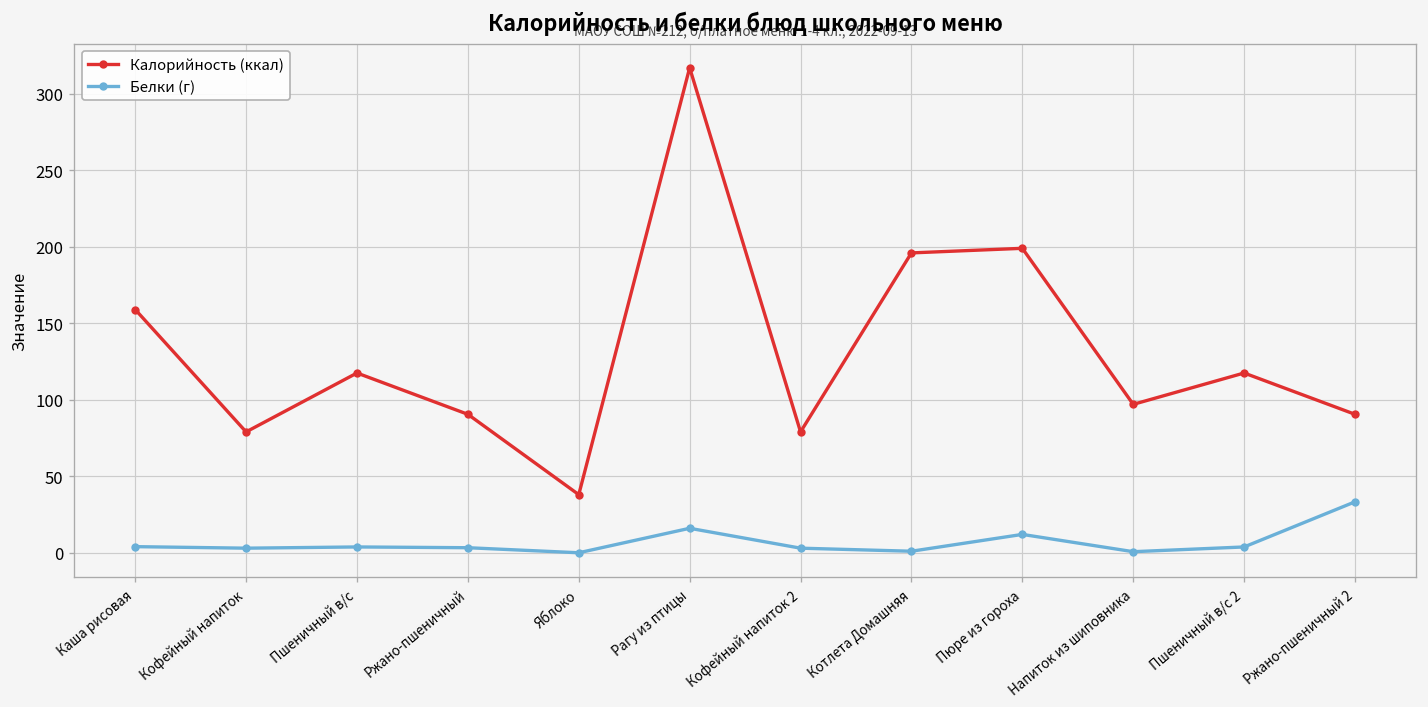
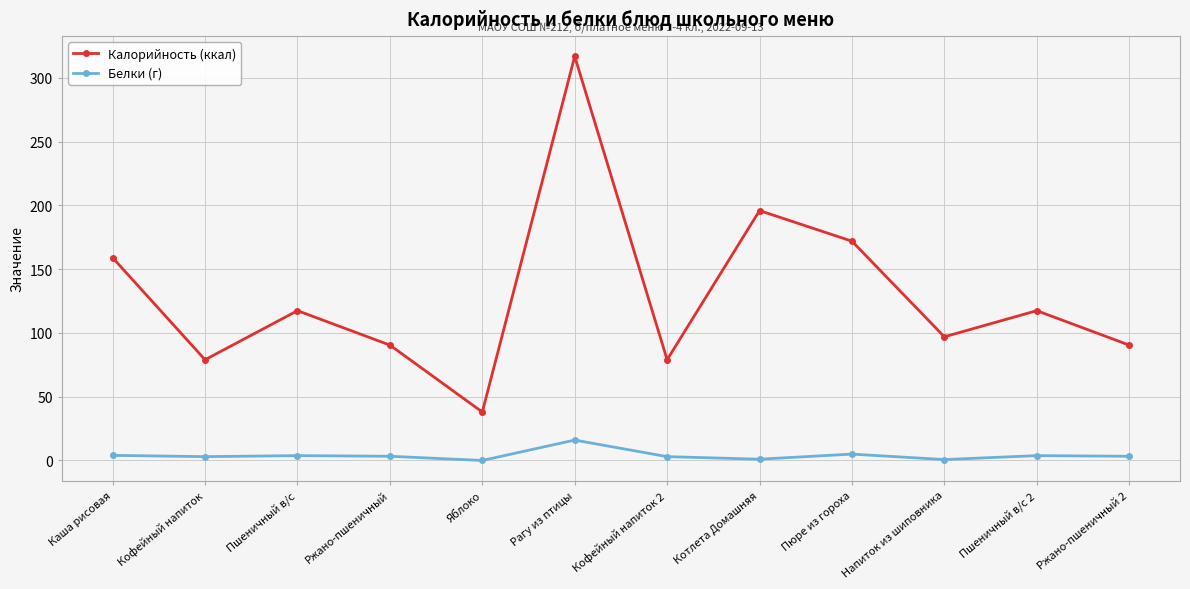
  {
    "Калорийность (ккал)": {
      "Каша рисовая": 159,
      "Кофейный напиток": 79,
      "Пшеничный в/с": 118,
      "Ржано-пшеничный": 91,
      "Яблоко": 38,
      "Кофейный напиток 2": 79,
      "Котлета Домашняя": 196,
-     "Пюре из гороха": 199,
+     "Пюре из гороха": 172,
      "Напиток из шиповника": 97,
      "Пшеничный в/с 2": 118,
      "Ржано-пшеничный 2": 91
    },
    "Белки (г)": {
      "Каша рисовая": 4,
      "Кофейный напиток": 3,
      "Пшеничный в/с": 4,
      "Ржано-пшеничный": 3,
      "Яблоко": 0,
      "Рагу из птицы": 16,
      "Кофейный напиток 2": 3,
      "Котлета Домашняя": 1,
-     "Пюре из гороха": 12,
+     "Пюре из гороха": 5,
      "Напиток из шиповника": 1,
      "Пшеничный в/с 2": 4,
-     "Ржано-пшеничный 2": 33
+     "Ржано-пшеничный 2": 3
    }
  }
